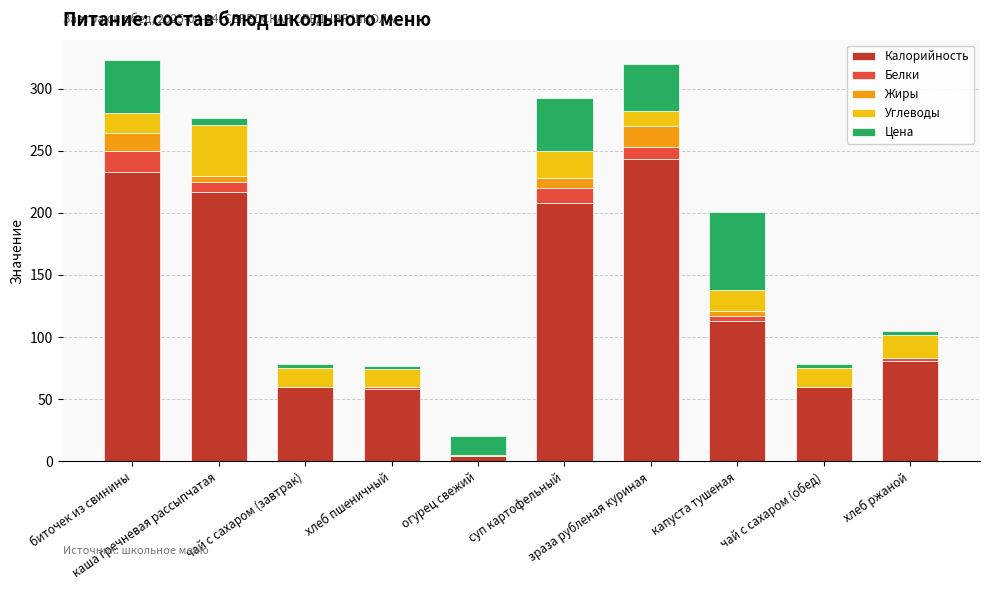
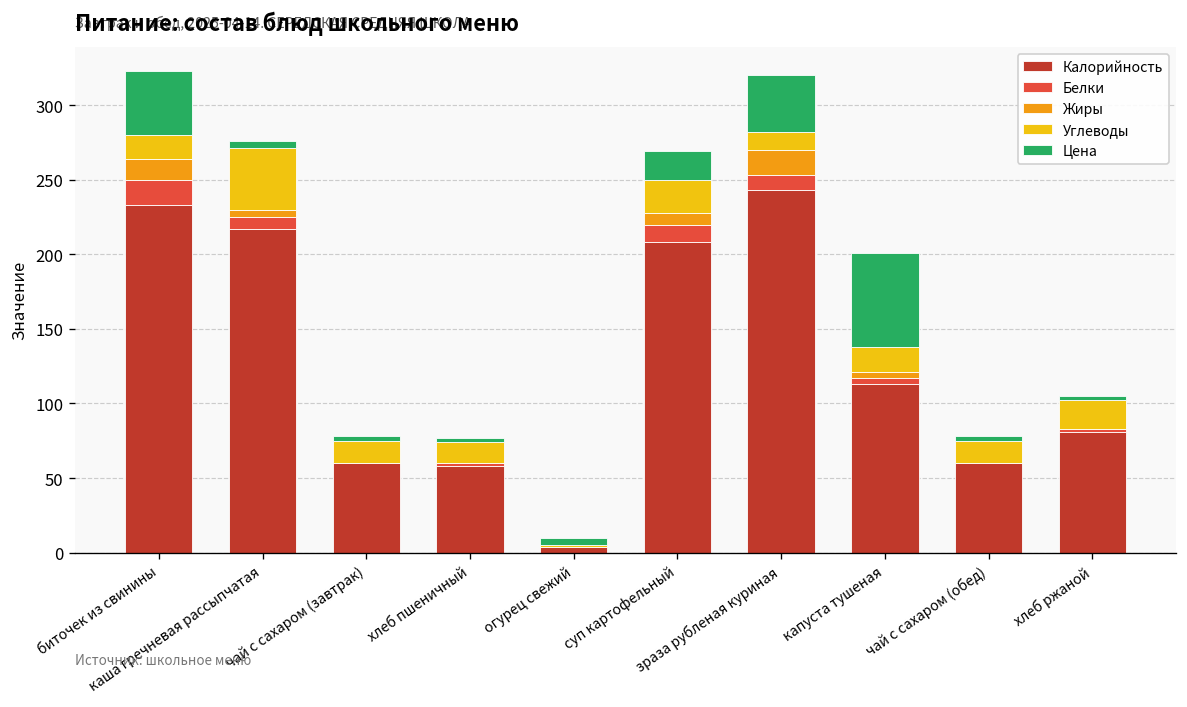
  {
    "Цена": {
      "биточек из свинины": 43,
      "каша гречневая рассыпчатая": 5,
      "чай с сахаром (завтрак)": 3,
      "хлеб пшеничный": 3,
-     "огурец свежий": 15,
-     "суп картофельный": 42,
+     "огурец свежий": 5,
+     "суп картофельный": 19,
      "зраза рубленая куриная": 38,
      "капуста тушеная": 63,
      "чай с сахаром (обед)": 3,
      "хлеб ржаной": 3
    }
  }
